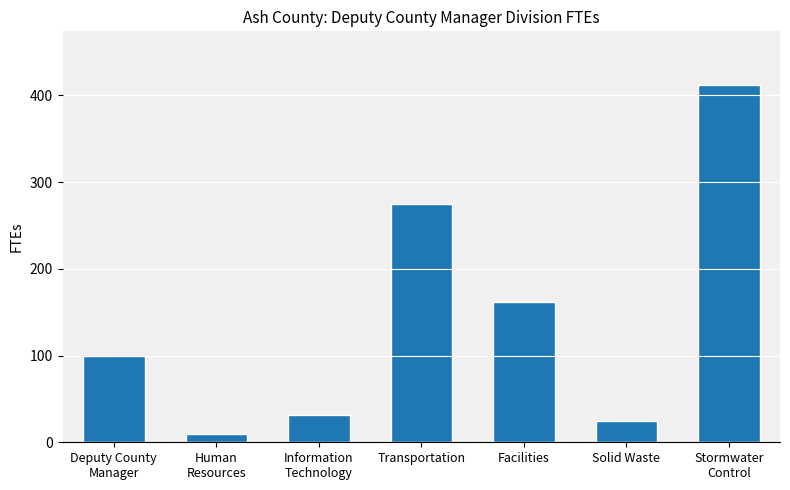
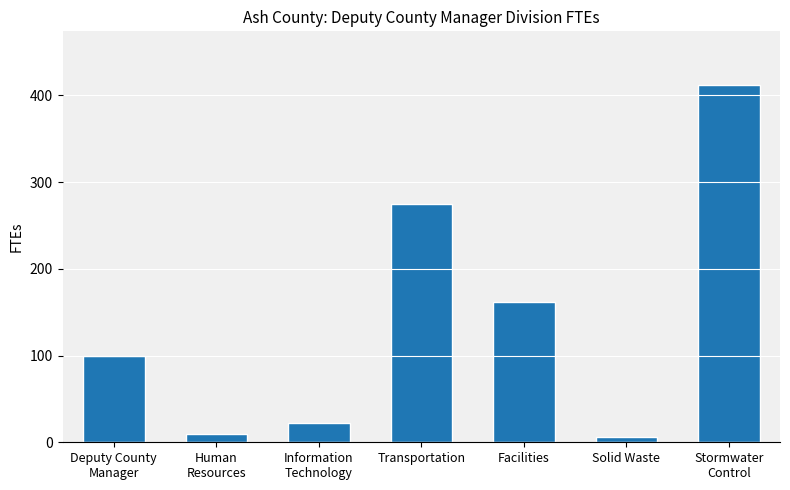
  {
    "Deputy County Manager": 100,
    "Human Resources": 10,
-   "Information Technology": 30,
+   "Information Technology": 20,
    "Transportation": 280,
    "Facilities": 160,
-   "Solid Waste": 20,
+   "Solid Waste": 10,
    "Stormwater Control": 410
  }
